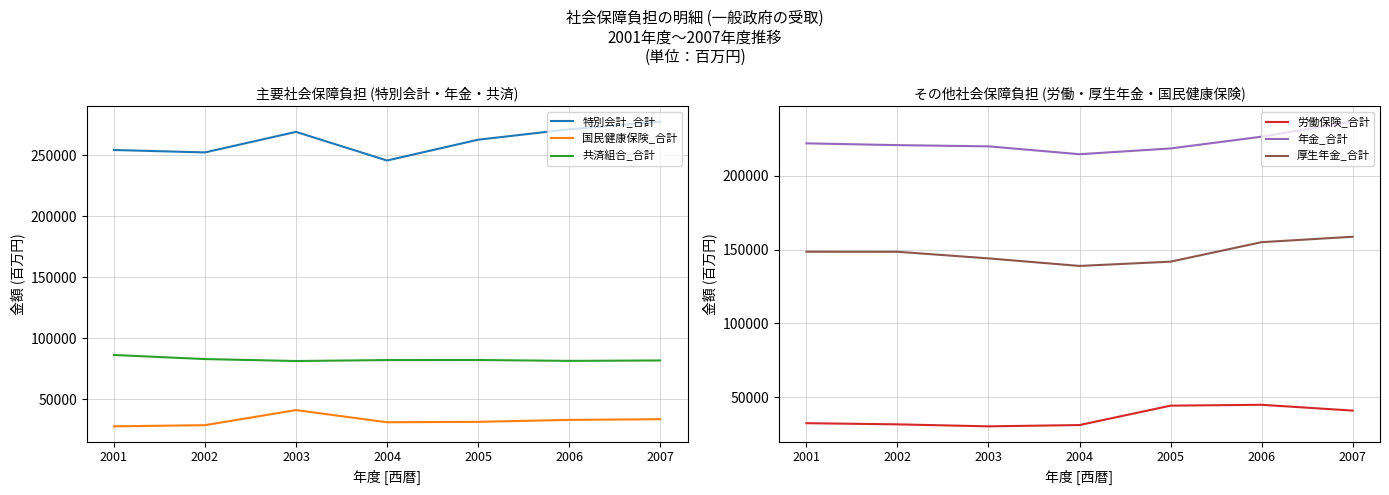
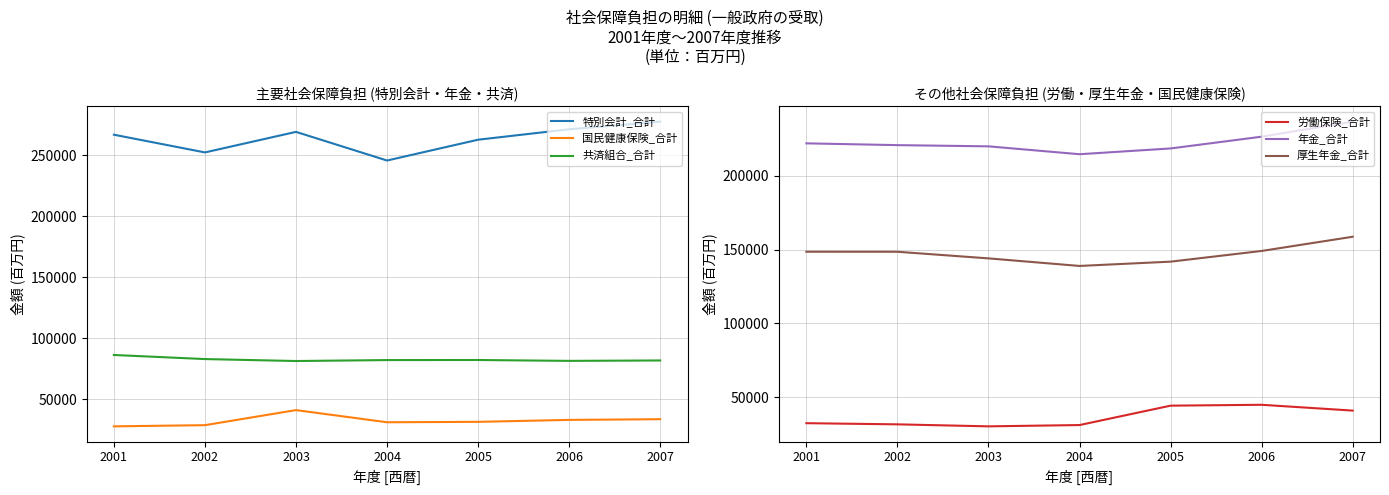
  {
    "主要社会保障負担 (特別会計・年金・共済)": {
      "特別会計_合計": {
-       "2001": 254000,
+       "2001": 267000,
        "2002": 252000,
        "2003": 269000,
        "2004": 246000,
        "2005": 263000
      },
      "国民健康保険_合計": {
        "2001": 28000,
        "2002": 29000,
        "2003": 41000,
        "2004": 31000,
        "2005": 31000,
        "2006": 33000,
        "2007": 34000
      },
      "共済組合_合計": {
        "2001": 86000,
        "2002": 83000,
        "2003": 81000,
        "2004": 82000,
        "2005": 82000,
        "2006": 81000,
        "2007": 82000
      }
    },
    "その他社会保障負担 (労働・厚生年金・国民健康保険)": {
      "労働保険_合計": {
        "2001": 32000,
        "2002": 32000,
        "2003": 30000,
        "2004": 31000,
        "2005": 44000,
        "2006": 45000,
        "2007": 41000
      },
      "年金_合計": {
        "2001": 222000,
        "2002": 221000,
        "2003": 220000,
        "2004": 215000,
        "2005": 219000
      },
      "厚生年金_合計": {
        "2001": 149000,
        "2002": 149000,
        "2003": 144000,
        "2004": 139000,
        "2005": 142000,
-       "2006": 155000,
+       "2006": 149000,
        "2007": 159000
      }
    }
  }
